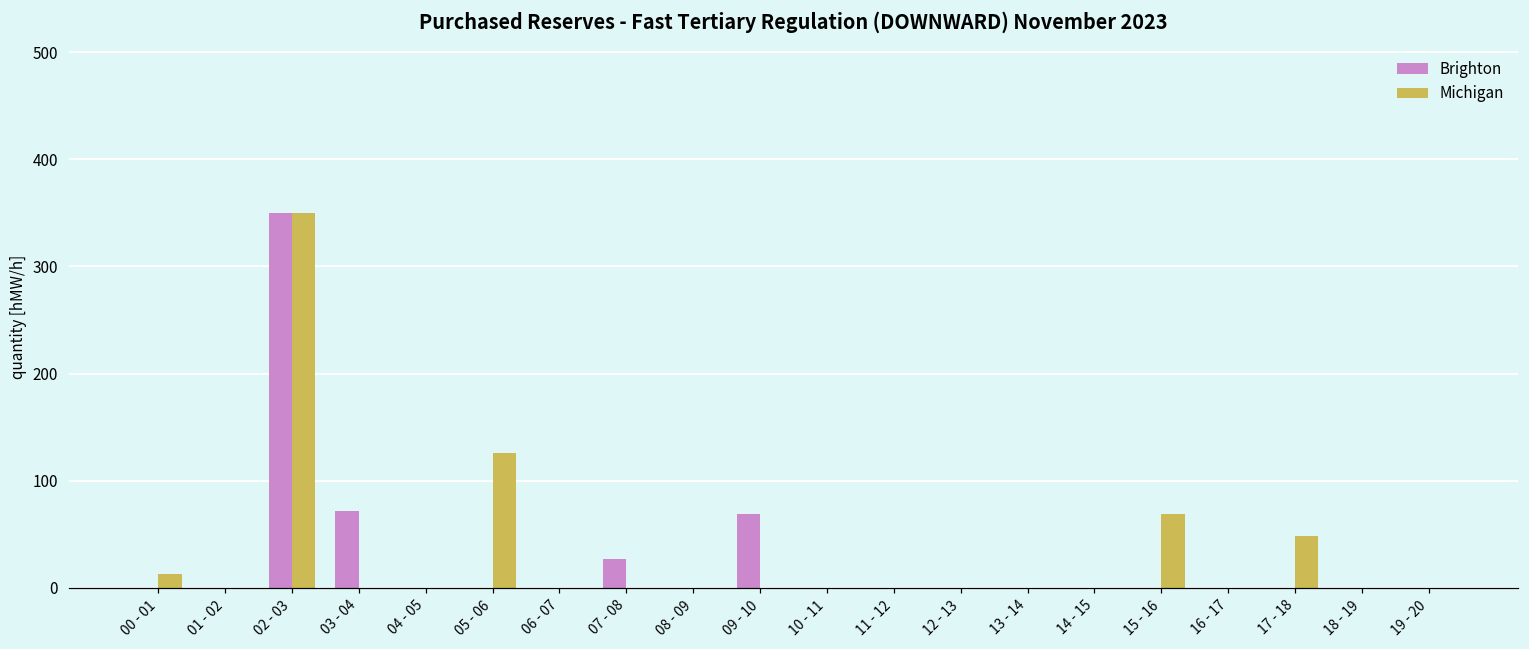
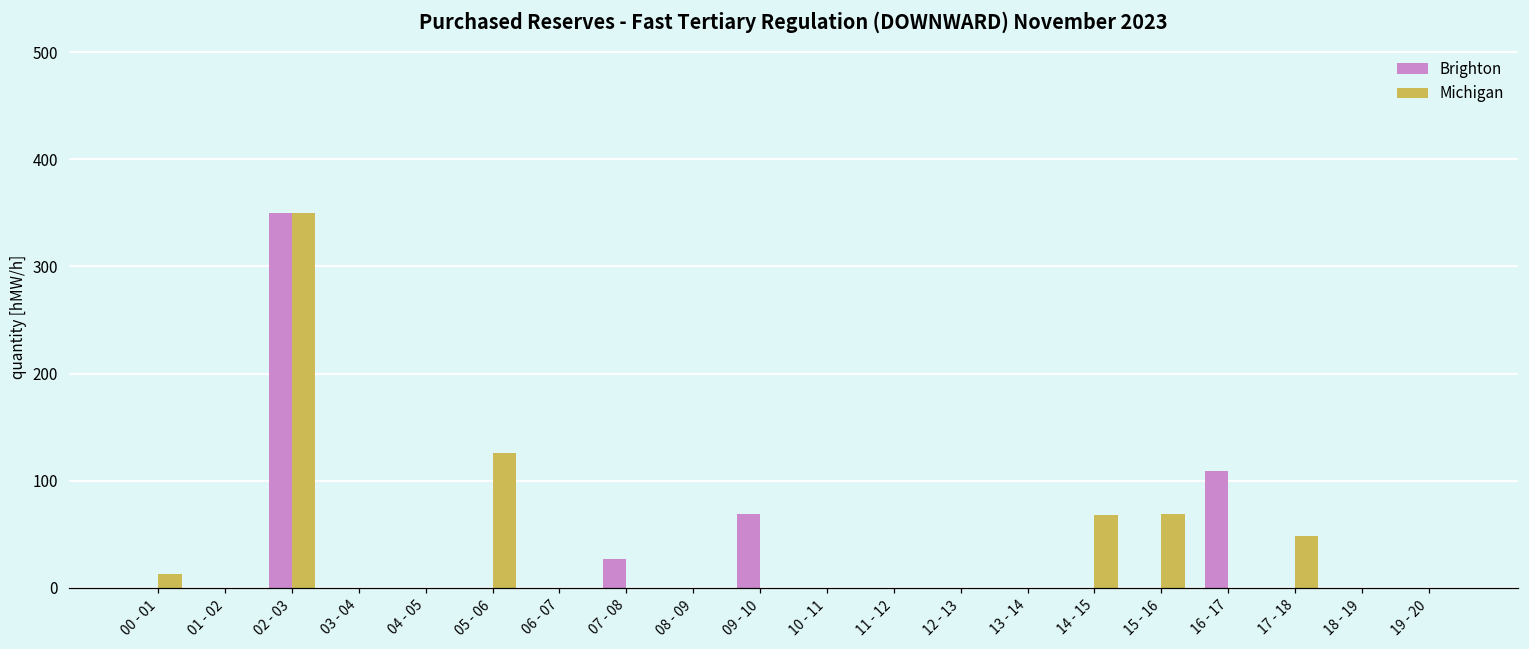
  {
    "Brighton": {
      "00 - 01": 0,
      "01 - 02": 0,
      "02 - 03": 350,
-     "03 - 04": 70,
+     "03 - 04": 0,
      "04 - 05": 0,
      "05 - 06": 0,
      "06 - 07": 0,
      "07 - 08": 30,
      "08 - 09": 0,
      "09 - 10": 70,
      "10 - 11": 0,
      "11 - 12": 0,
      "12 - 13": 0,
      "13 - 14": 0,
      "14 - 15": 0,
      "15 - 16": 0,
-     "16 - 17": 0,
+     "16 - 17": 110,
      "17 - 18": 0,
      "18 - 19": 0,
      "19 - 20": 0
    },
    "Michigan": {
      "00 - 01": 10,
      "01 - 02": 0,
      "02 - 03": 350,
      "03 - 04": 0,
      "04 - 05": 0,
      "05 - 06": 130,
      "06 - 07": 0,
      "07 - 08": 0,
      "08 - 09": 0,
      "09 - 10": 0,
      "10 - 11": 0,
      "11 - 12": 0,
      "12 - 13": 0,
      "13 - 14": 0,
-     "14 - 15": 0,
+     "14 - 15": 70,
      "15 - 16": 70,
      "16 - 17": 0,
      "17 - 18": 50,
      "18 - 19": 0,
      "19 - 20": 0
    }
  }
